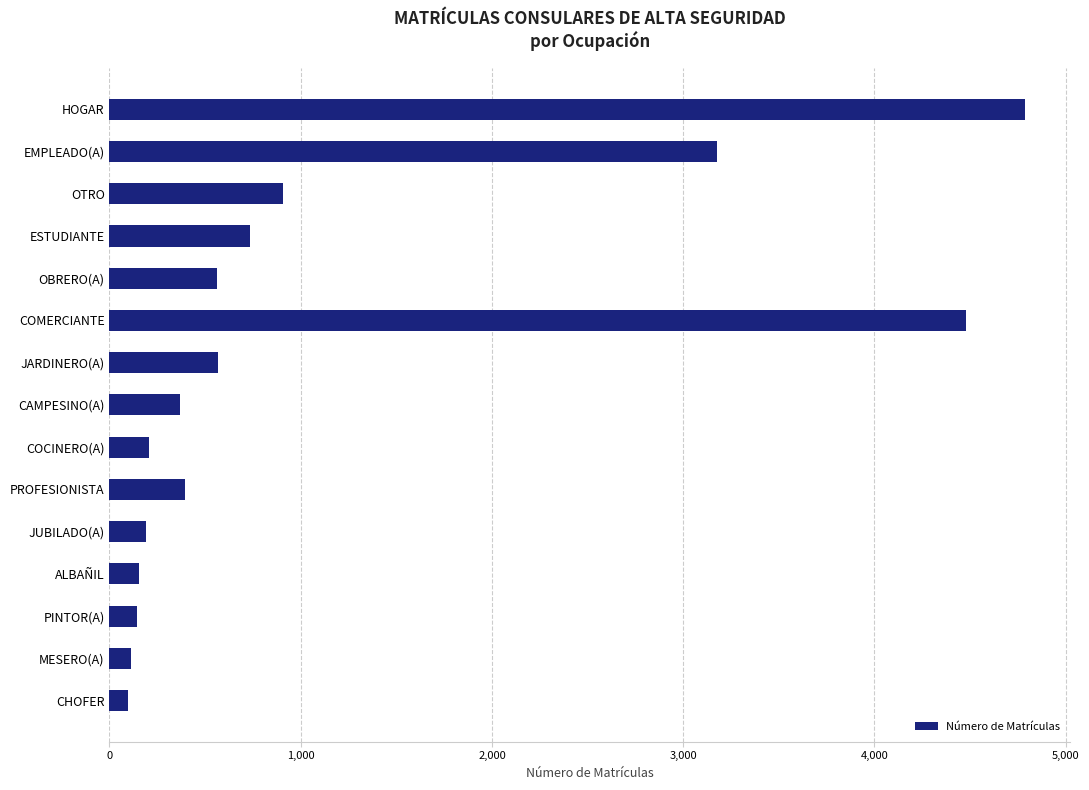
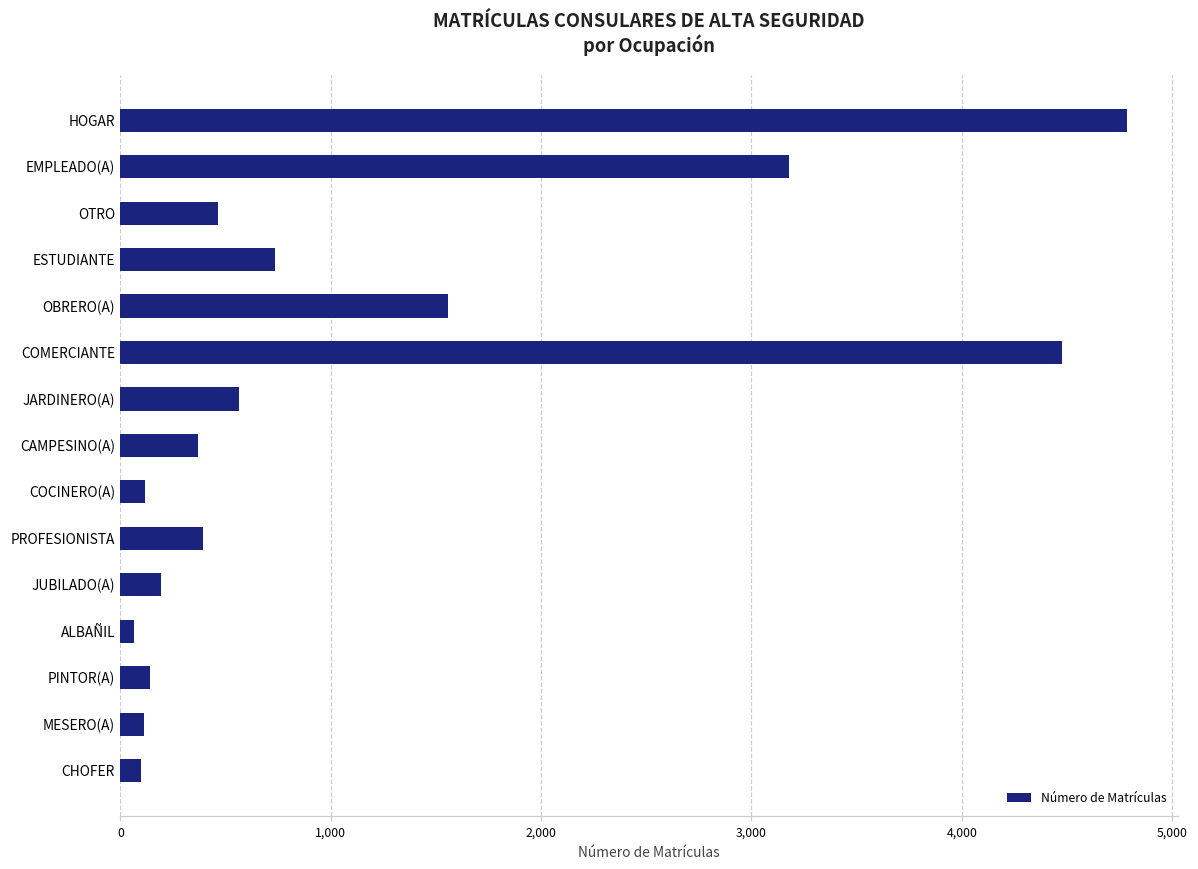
  {
    "HOGAR": "4,790",
    "EMPLEADO(A)": "3,180",
-   "OTRO": "910",
+   "OTRO": "470",
    "ESTUDIANTE": "740",
-   "OBRERO(A)": "560",
+   "OBRERO(A)": "1,560",
    "COMERCIANTE": "4,480",
    "JARDINERO(A)": "570",
    "CAMPESINO(A)": "370",
-   "COCINERO(A)": "210",
+   "COCINERO(A)": "120",
    "PROFESIONISTA": "390",
    "JUBILADO(A)": "190",
-   "ALBAÑIL": "150",
+   "ALBAÑIL": "60",
    "PINTOR(A)": "140",
    "MESERO(A)": "110",
    "CHOFER": "100"
  }
